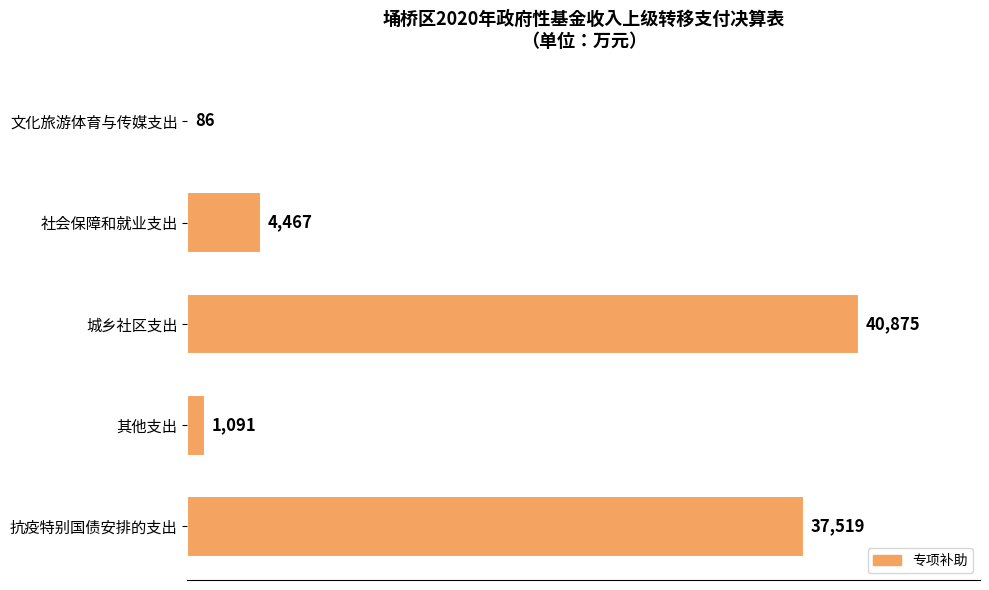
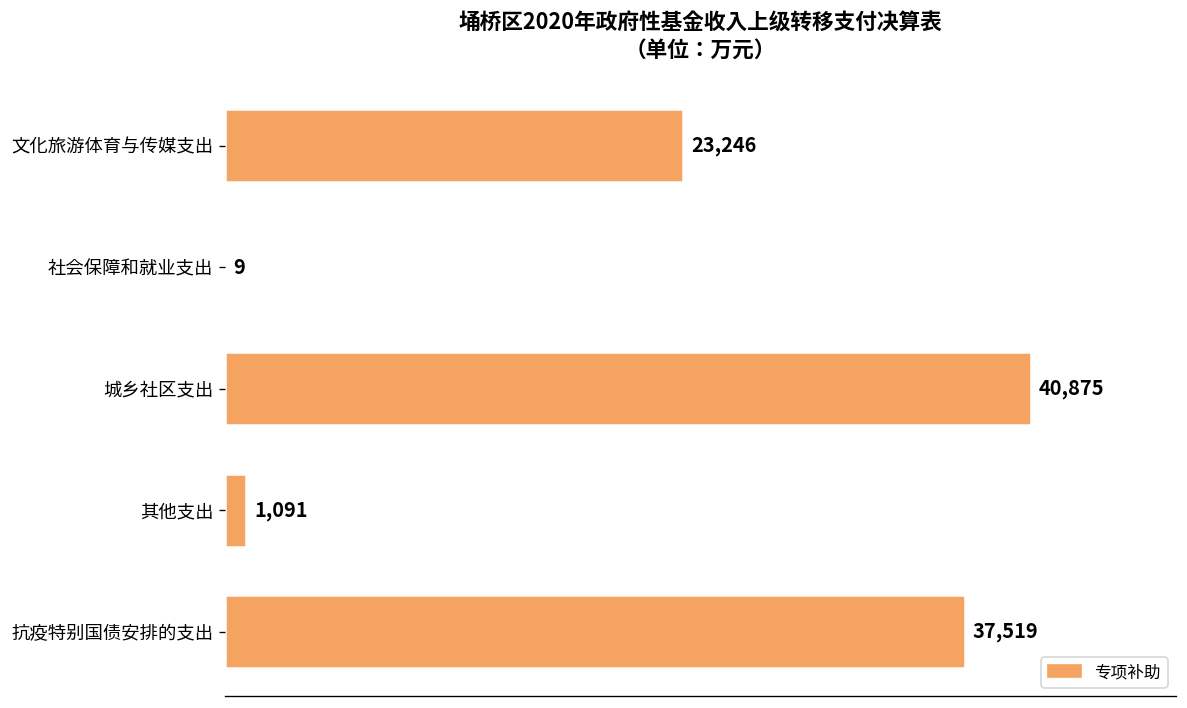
  {
-   "文化旅游体育与传媒支出": "86",
-   "社会保障和就业支出": "4,467",
+   "文化旅游体育与传媒支出": "23,246",
+   "社会保障和就业支出": "9",
    "城乡社区支出": "40,875",
    "其他支出": "1,091",
    "抗疫特别国债安排的支出": "37,519"
  }
